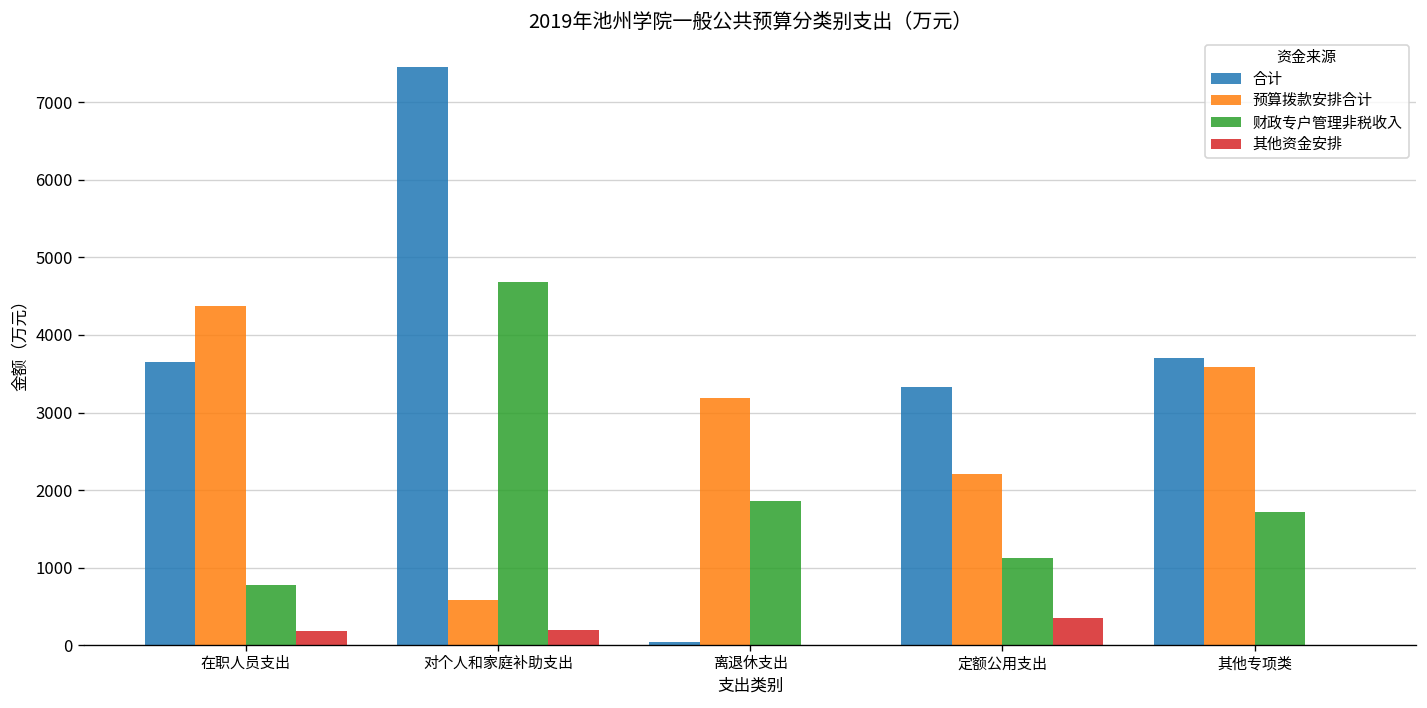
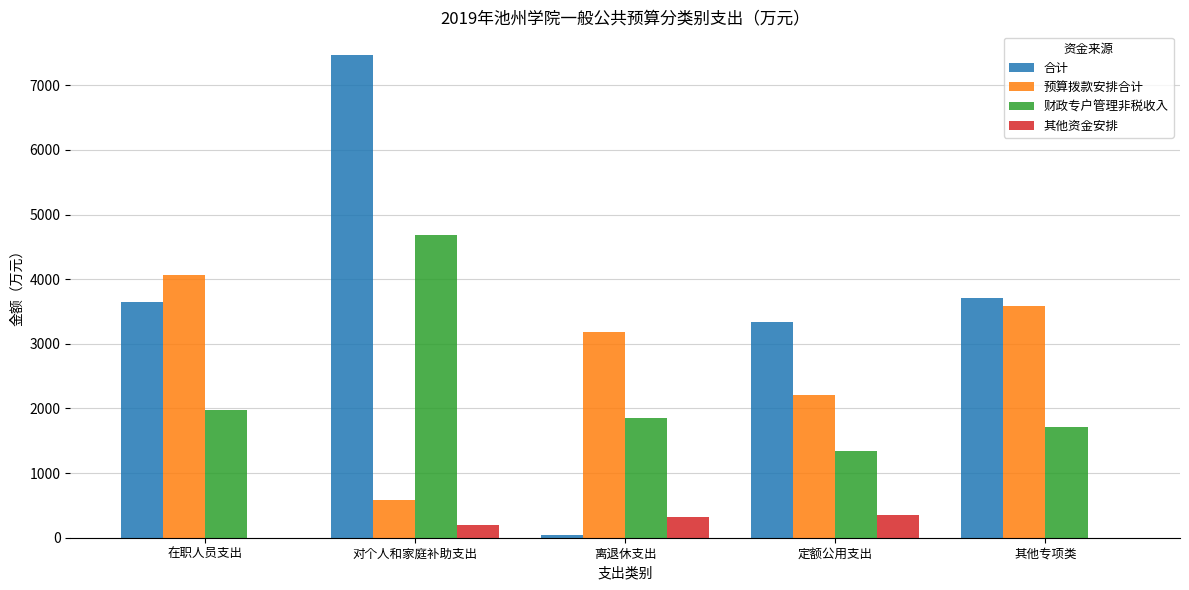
  {
    "合计": {
      "在职人员支出": 3700,
      "对个人和家庭补助支出": 7500,
      "离退休支出": 0,
      "定额公用支出": 3300,
      "其他专项类": 3700
    },
    "预算拨款安排合计": {
-     "在职人员支出": 4400,
+     "在职人员支出": 4100,
      "对个人和家庭补助支出": 600,
      "离退休支出": 3200,
      "定额公用支出": 2200,
      "其他专项类": 3600
    },
    "财政专户管理非税收入": {
-     "在职人员支出": 800,
+     "在职人员支出": 2000,
      "对个人和家庭补助支出": 4700,
      "离退休支出": 1900,
-     "定额公用支出": 1100,
+     "定额公用支出": 1300,
      "其他专项类": 1700
    },
    "其他资金安排": {
-     "在职人员支出": 200,
+     "在职人员支出": 0,
      "对个人和家庭补助支出": 200,
-     "离退休支出": 0,
+     "离退休支出": 300,
      "定额公用支出": 400,
      "其他专项类": 0
    }
  }
